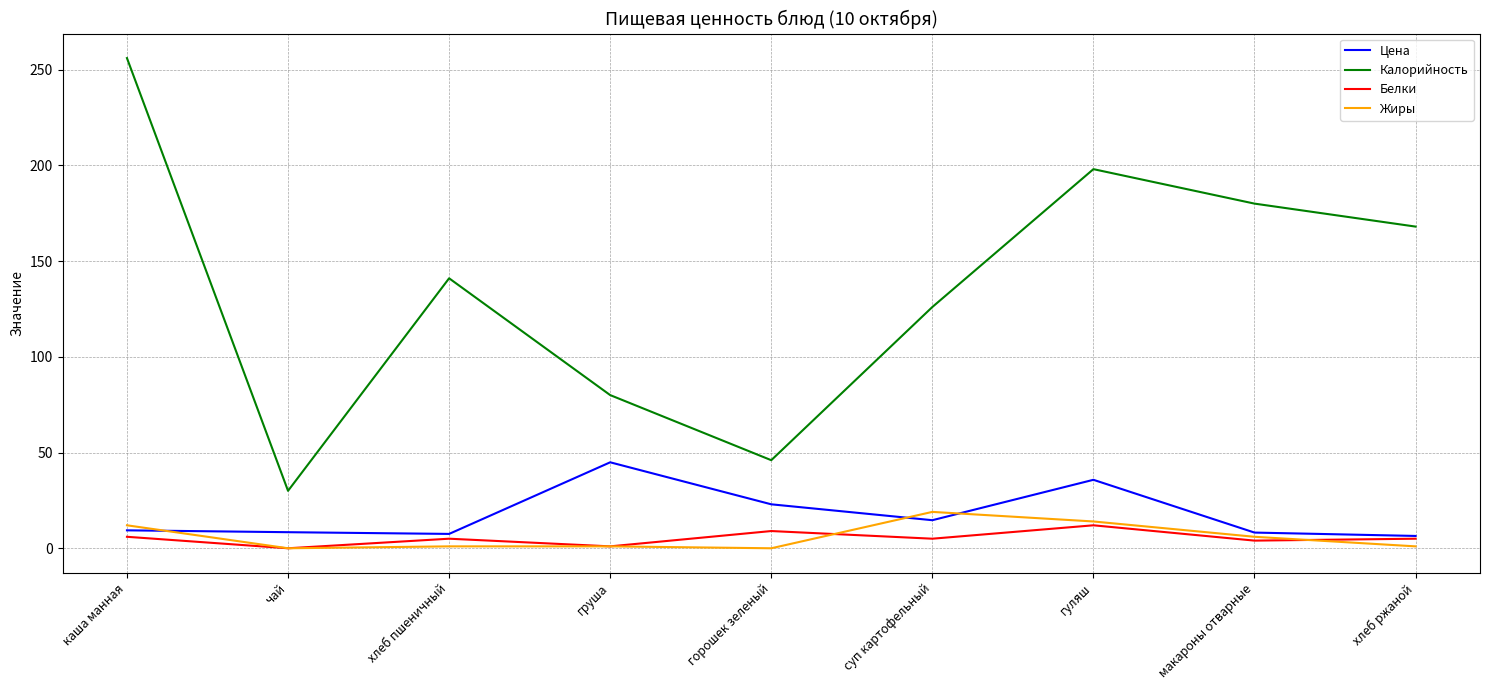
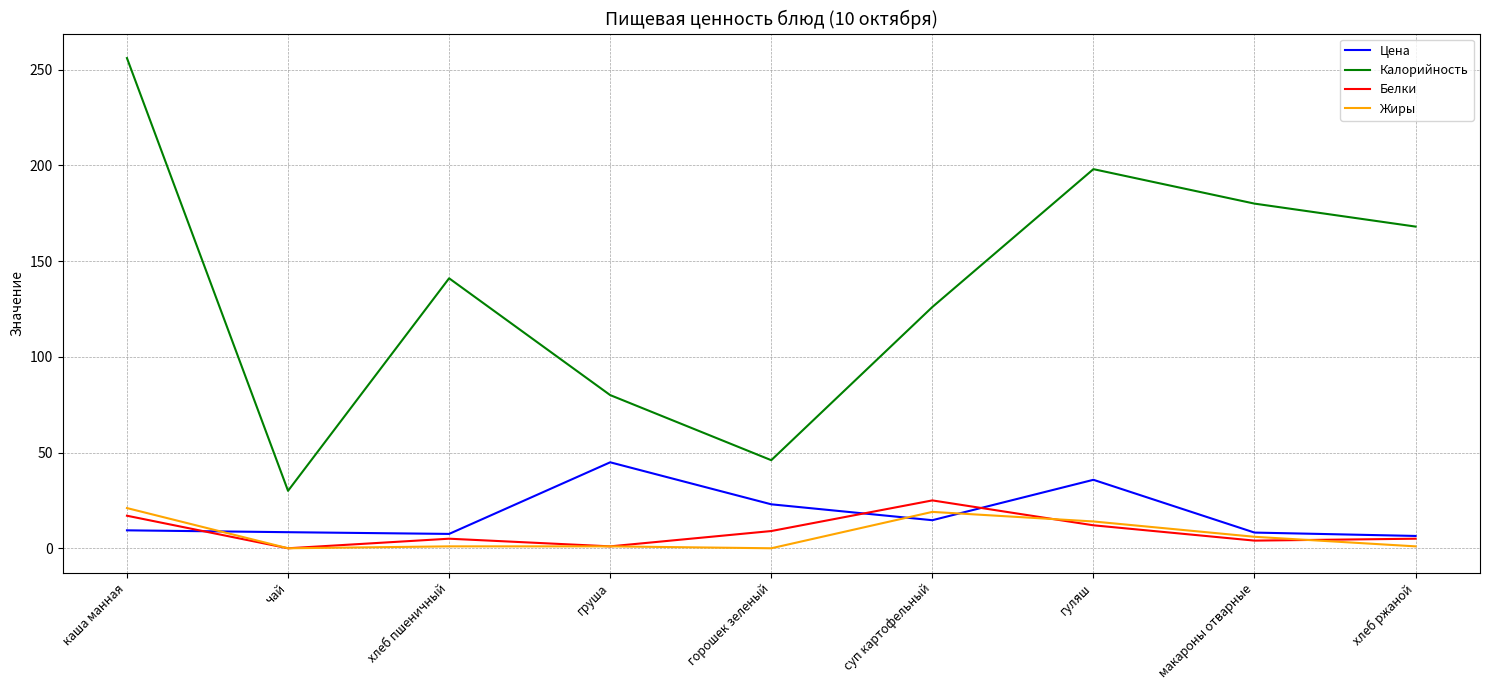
  {
    "Цена": {
      "каша манная": 9,
      "чай": 8,
      "хлеб пшеничный": 8,
      "груша": 45,
      "горошек зеленый": 23,
      "суп картофельный": 15,
      "гуляш": 36,
      "макароны отварные": 8,
      "хлеб ржаной": 6
    },
    "Калорийность": {
      "каша манная": 256,
      "чай": 30,
      "хлеб пшеничный": 141,
      "груша": 80,
      "горошек зеленый": 46,
      "суп картофельный": 126,
      "гуляш": 198,
      "макароны отварные": 180,
      "хлеб ржаной": 168
    },
    "Белки": {
-     "каша манная": 6,
+     "каша манная": 17,
      "хлеб пшеничный": 5,
      "горошек зеленый": 9,
-     "суп картофельный": 5,
+     "суп картофельный": 25,
      "гуляш": 12,
      "макароны отварные": 4,
      "хлеб ржаной": 5
    },
    "Жиры": {
-     "каша манная": 12,
+     "каша манная": 21,
      "хлеб пшеничный": 1,
      "горошек зеленый": 0,
      "суп картофельный": 19,
      "гуляш": 14,
      "макароны отварные": 6,
      "хлеб ржаной": 1
    }
  }
